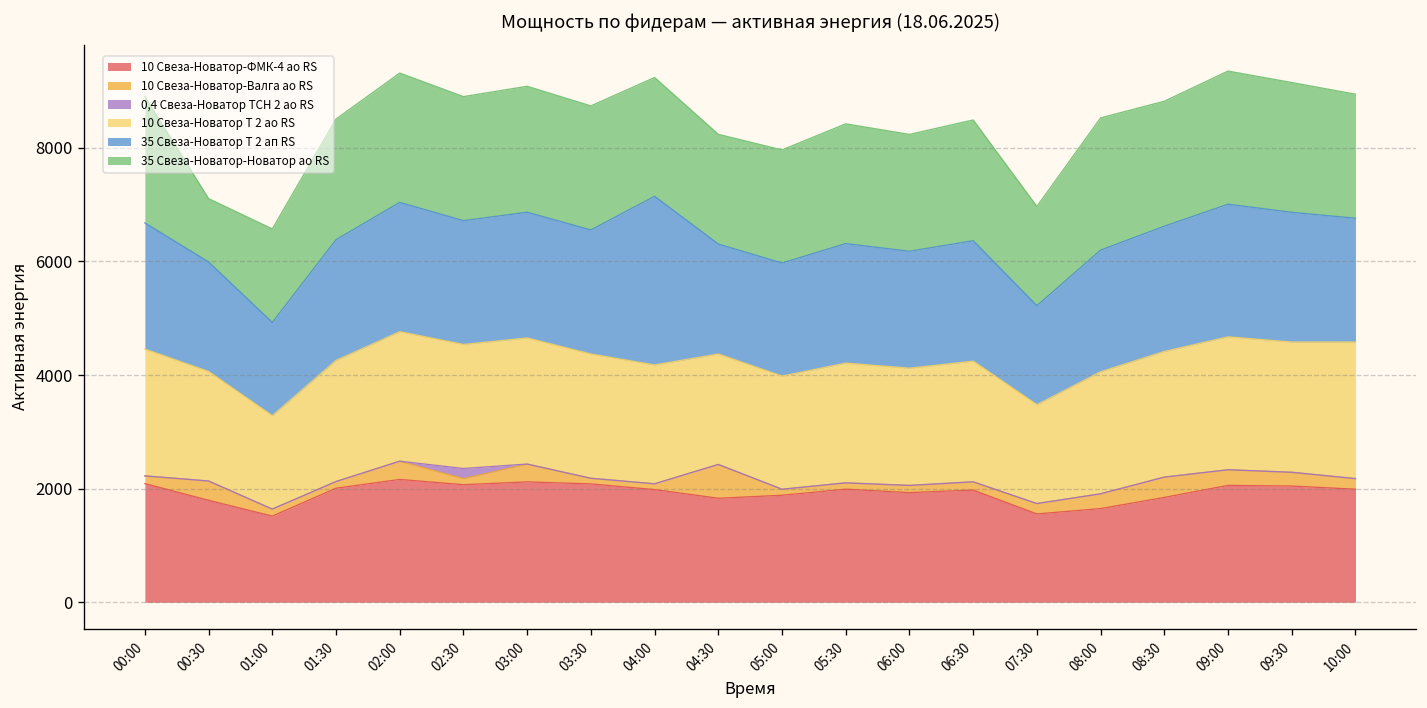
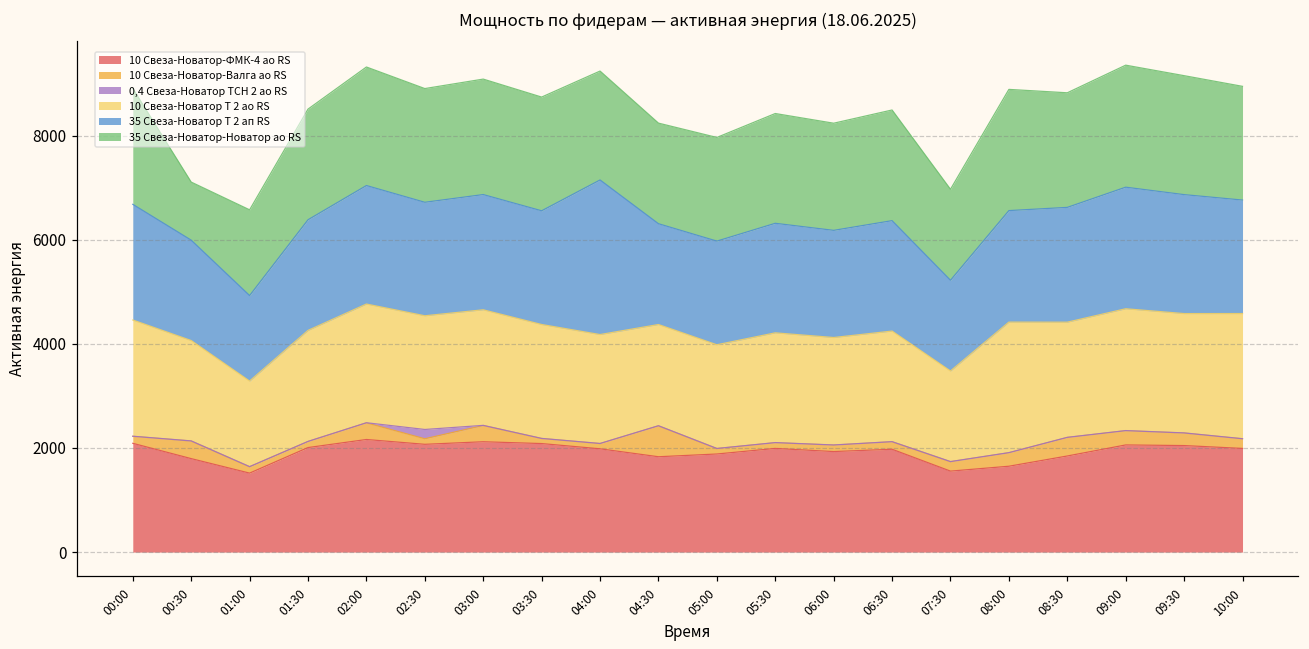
  {
    "10 Свеза-Новатор-ФМК-4 ао RS": {
      "00:00": 2100,
      "00:30": 1800,
      "01:00": 1500,
      "01:30": 2000,
      "02:00": 2200,
      "02:30": 2100,
      "03:00": 2100,
      "03:30": 2100,
      "04:00": 2000,
      "04:30": 1800,
      "05:00": 1900,
      "05:30": 2000,
      "06:00": 1900,
      "06:30": 2000,
      "07:30": 1600,
      "08:00": 1600,
      "08:30": 1800,
      "09:00": 2100,
      "09:30": 2000,
      "10:00": 2000
    },
    "10 Свеза-Новатор-Валга ао RS": {
      "02:30": 100
    },
    "0,4 Свеза-Новатор ТСН 2 ао RS": {
      "02:30": 200
    },
    "10 Свеза-Новатор Т 2 ао RS": {
      "00:00": 2200,
      "00:30": 1900,
      "01:00": 1600,
      "01:30": 2100,
      "02:00": 2300,
      "02:30": 2200,
      "03:00": 2200,
      "03:30": 2200,
      "04:00": 2100,
      "04:30": 1900,
      "05:00": 2000,
      "05:30": 2100,
      "06:00": 2100,
      "06:30": 2100,
      "07:30": 1700,
-     "08:00": 2100,
+     "08:00": 2500,
      "08:30": 2200,
      "09:00": 2300,
      "09:30": 2300,
      "10:00": 2400
    },
    "35 Свеза-Новатор Т 2 ап RS": {
      "00:00": 2200,
      "00:30": 1900,
      "01:00": 1600,
      "01:30": 2100,
      "02:00": 2300,
      "02:30": 2200,
      "03:00": 2200,
      "03:30": 2200,
      "04:00": 3000,
      "04:30": 1900,
      "05:00": 2000,
      "05:30": 2100,
      "06:00": 2100,
      "06:30": 2100,
      "07:30": 1700,
      "08:00": 2100,
      "08:30": 2200,
      "09:00": 2300,
      "09:30": 2300,
      "10:00": 2200
    },
    "35 Свеза-Новатор-Новатор ао RS": {
      "00:30": 1100,
      "01:00": 1600,
      "01:30": 2100,
      "02:00": 2300,
      "02:30": 2200,
      "03:00": 2200,
      "03:30": 2200,
      "04:00": 2100,
      "04:30": 1900,
      "05:00": 2000,
      "05:30": 2100,
      "06:00": 2100,
      "06:30": 2100,
      "07:30": 1700,
      "08:00": 2300,
      "08:30": 2200,
      "09:00": 2300,
      "09:30": 2300,
      "10:00": 2200
    }
  }
